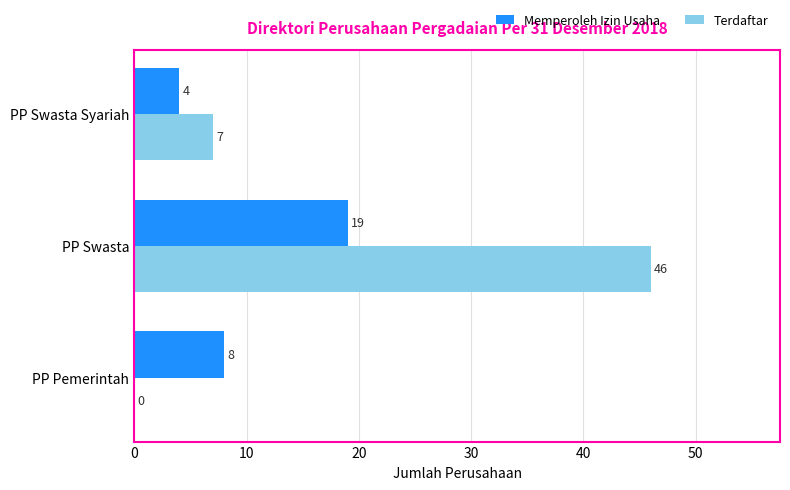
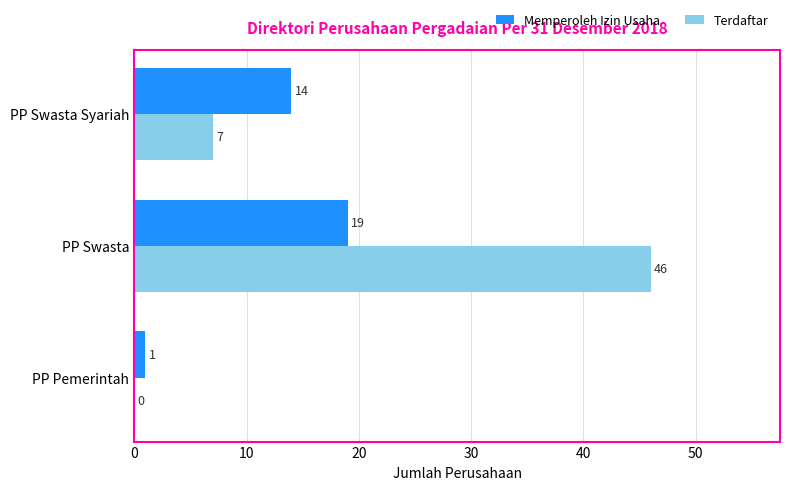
  {
    "Memperoleh Izin Usaha": {
-     "PP Swasta Syariah": 4,
+     "PP Swasta Syariah": 14,
      "PP Swasta": 19,
-     "PP Pemerintah": 8
+     "PP Pemerintah": 1
    },
    "Terdaftar": {
      "PP Swasta Syariah": 7,
      "PP Swasta": 46,
      "PP Pemerintah": 0
    }
  }
